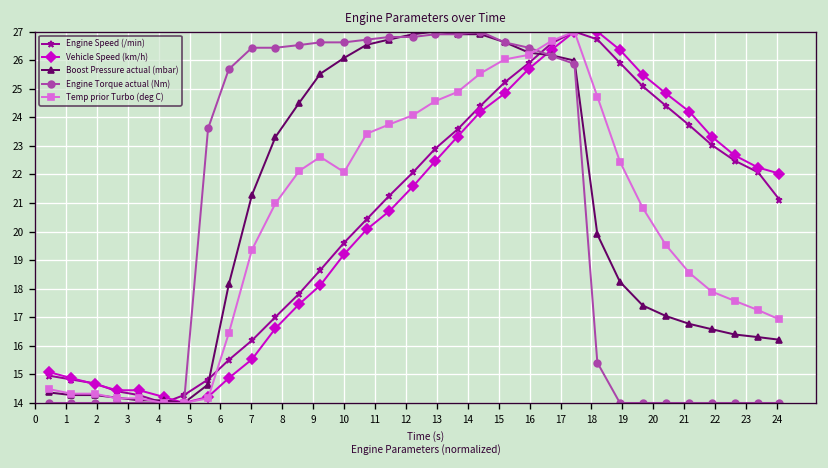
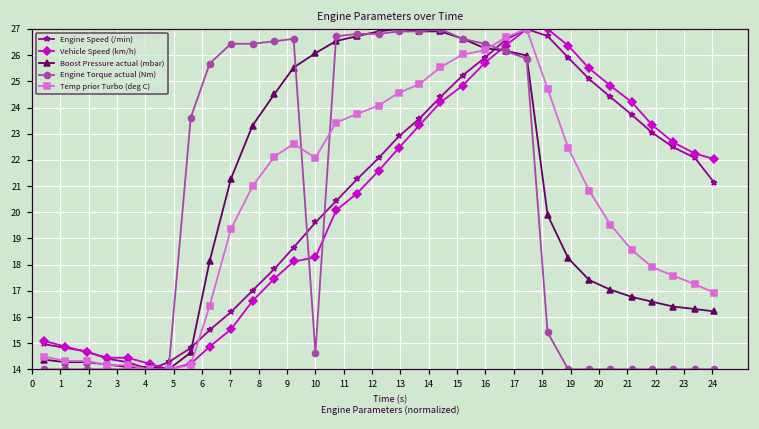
  {
    "Engine Speed (/min)": {
      "10": 19.6
    },
    "Vehicle Speed (km/h)": {
-     "10": 19.2
+     "10": 18.3
    },
    "Boost Pressure actual (mbar)": {
      "10": 26.1
    },
    "Engine Torque actual (Nm)": {
-     "10": 26.6
+     "10": 14.6
    },
    "Temp prior Turbo (deg C)": {
      "10": 22.1
    }
  }
